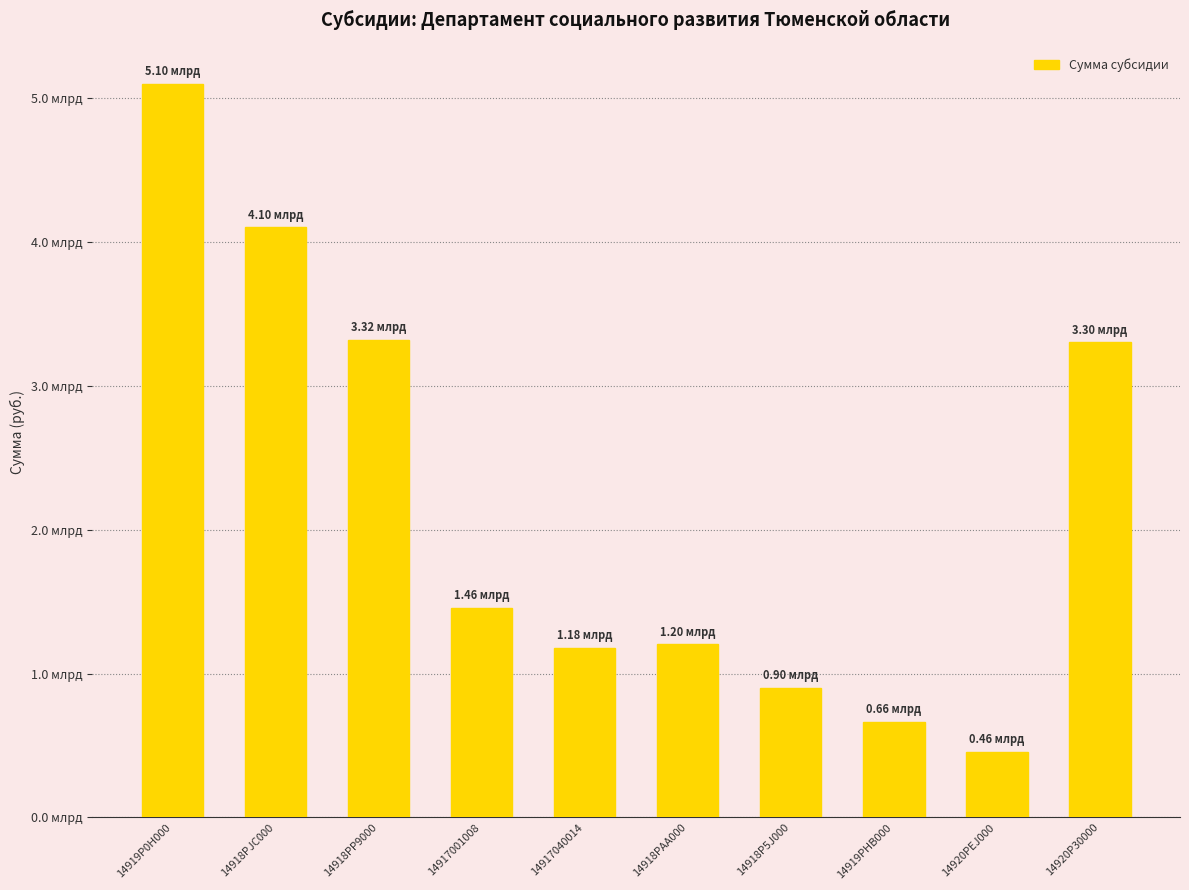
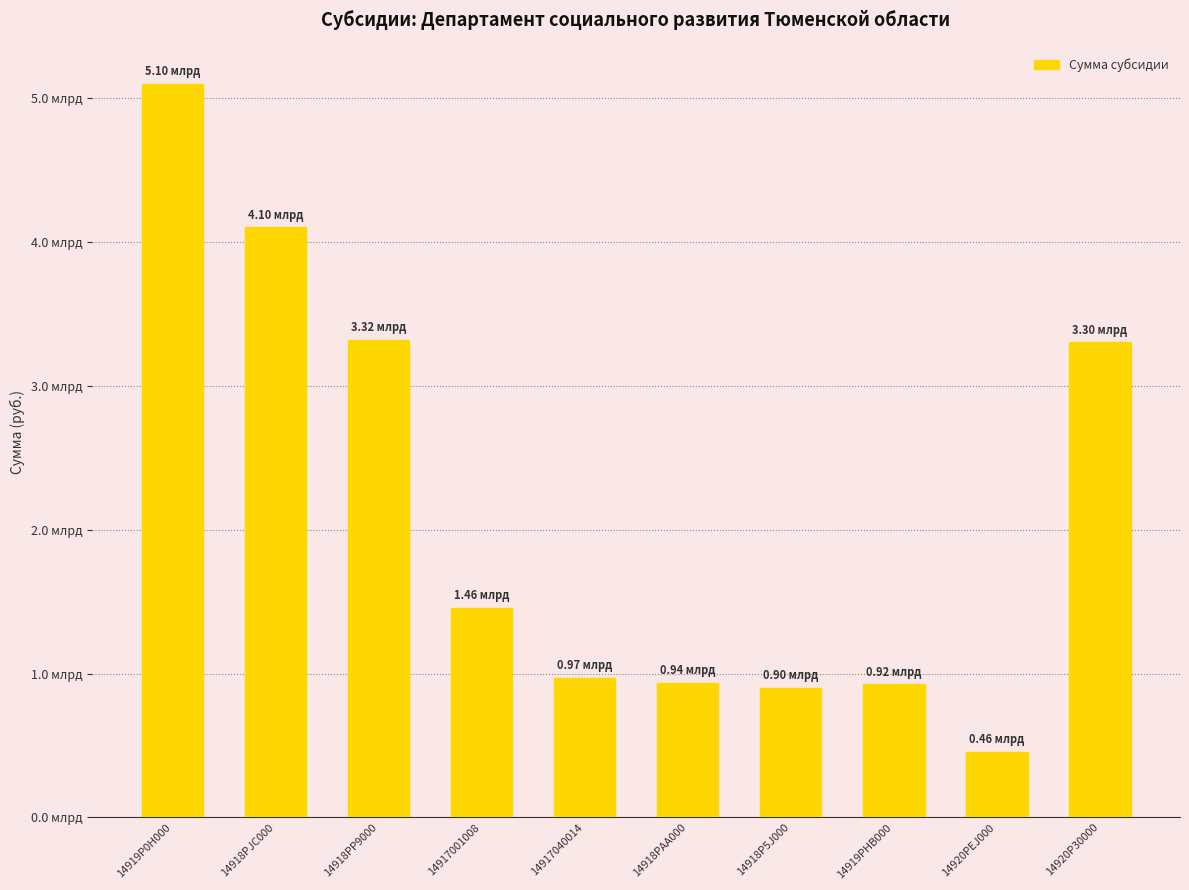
  {
-   "14917040014": 1.18,
-   "14918PAA000": 1.20,
-   "14919PHB000": 0.66
+   "14917040014": 0.97,
+   "14918PAA000": 0.94,
+   "14919PHB000": 0.92
  }
